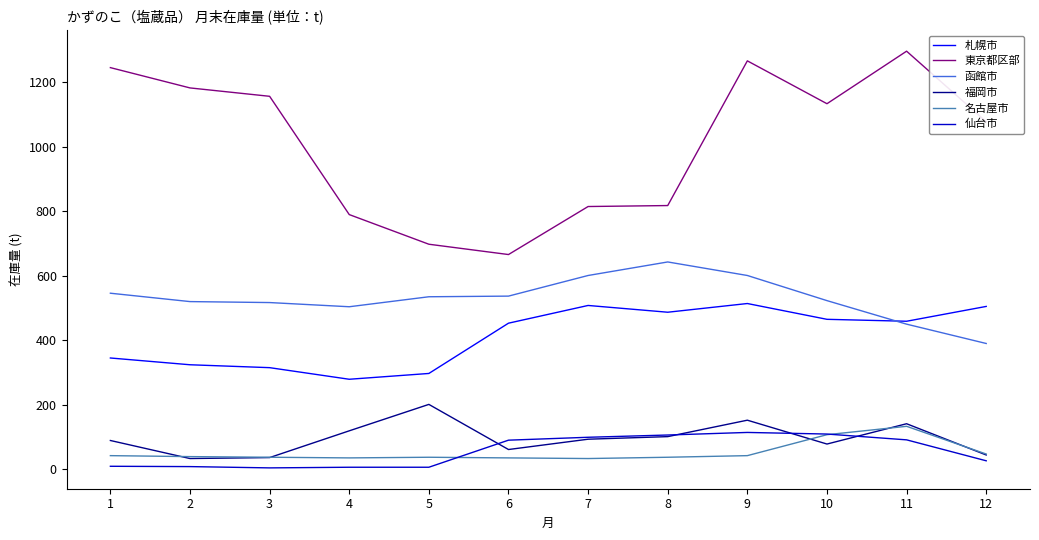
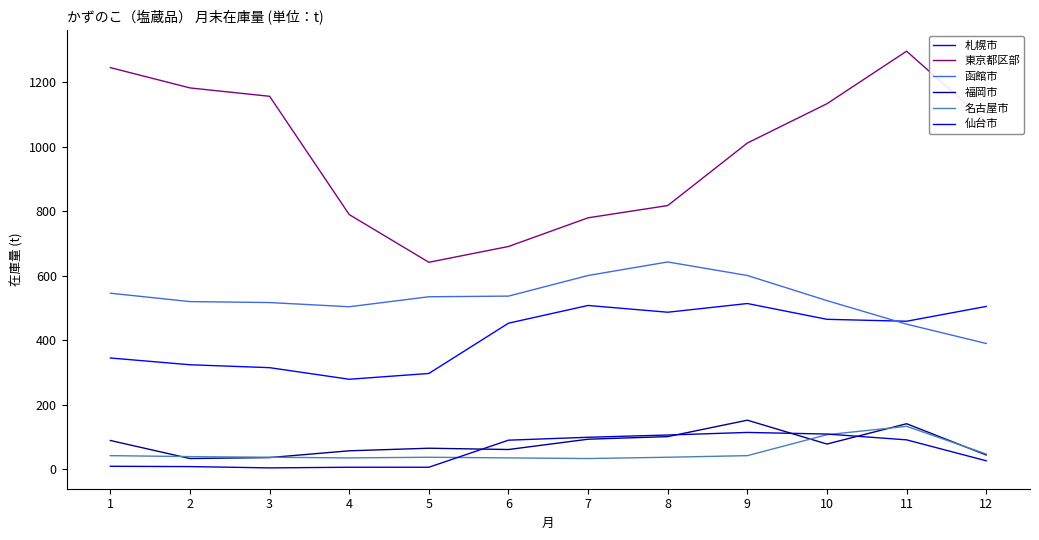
  {
    "東京都区部": {
      "1": 1250,
      "2": 1180,
      "3": 1160,
      "4": 790,
-     "5": 700,
-     "6": 670,
-     "7": 820,
+     "5": 640,
+     "6": 690,
+     "7": 780,
      "8": 820,
-     "9": 1270,
+     "9": 1010,
      "10": 1130,
      "11": 1300
    },
    "福岡市": {
      "1": 90,
-     "4": 120,
-     "5": 200,
+     "4": 60,
+     "5": 70,
      "6": 60,
      "9": 150,
      "10": 80,
      "11": 140
    }
  }
